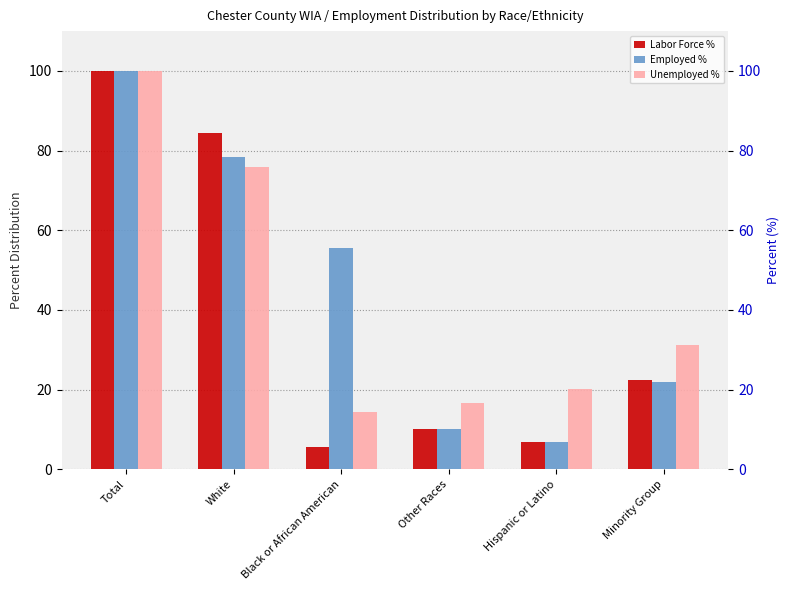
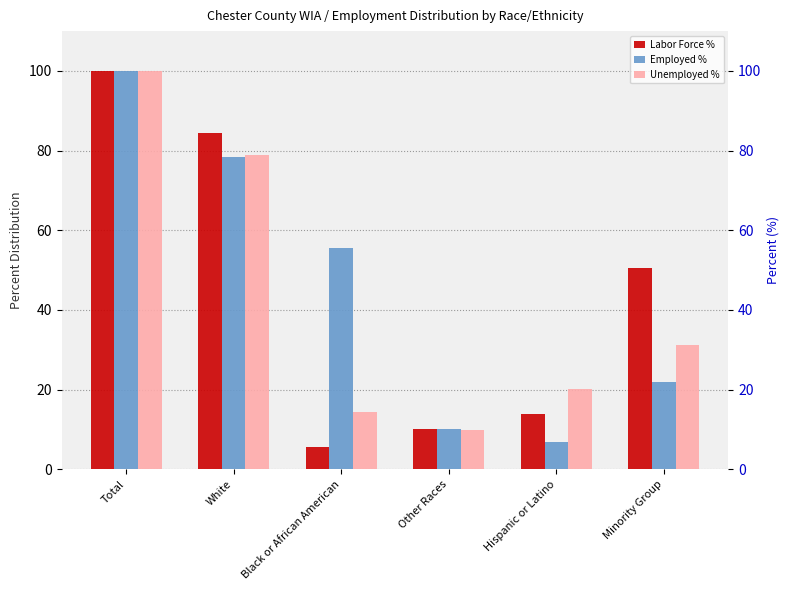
  {
    "Labor Force %": {
      "Total": 100,
      "White": 84,
      "Black or African American": 6,
      "Other Races": 10,
-     "Hispanic or Latino": 7,
-     "Minority Group": 23
+     "Hispanic or Latino": 14,
+     "Minority Group": 51
    },
    "Employed %": {
      "Total": 100,
      "White": 78,
      "Black or African American": 56,
      "Other Races": 10,
      "Hispanic or Latino": 7,
      "Minority Group": 22
    },
    "Unemployed %": {
      "Total": 100,
-     "White": 76,
+     "White": 79,
      "Black or African American": 14,
-     "Other Races": 17,
+     "Other Races": 10,
      "Hispanic or Latino": 20,
      "Minority Group": 31
    }
  }
